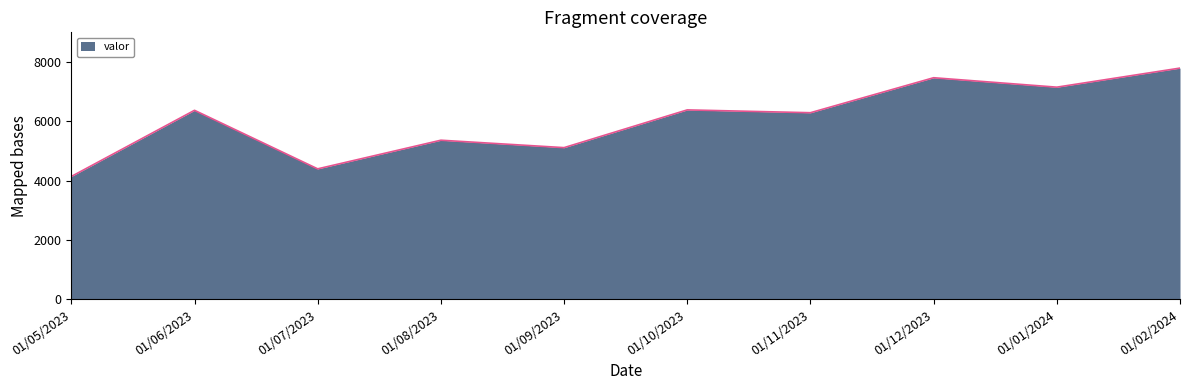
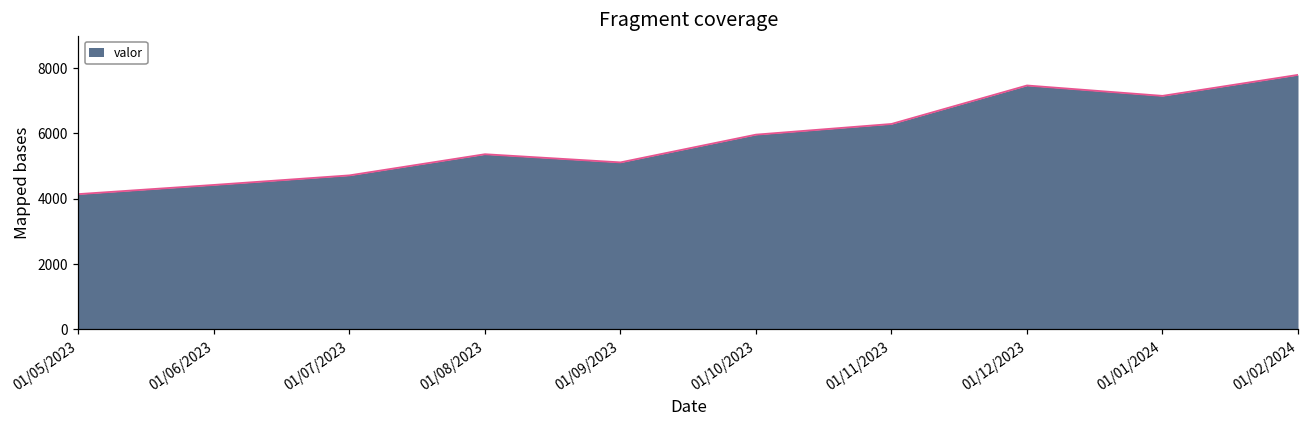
  {
    "01/05/2023": 4100,
-   "01/06/2023": 6400,
-   "01/07/2023": 4400,
+   "01/06/2023": 4400,
+   "01/07/2023": 4700,
    "01/08/2023": 5400,
    "01/09/2023": 5100,
-   "01/10/2023": 6400,
+   "01/10/2023": 6000,
    "01/11/2023": 6300,
    "01/12/2023": 7500,
    "01/01/2024": 7200,
    "01/02/2024": 7800
  }
